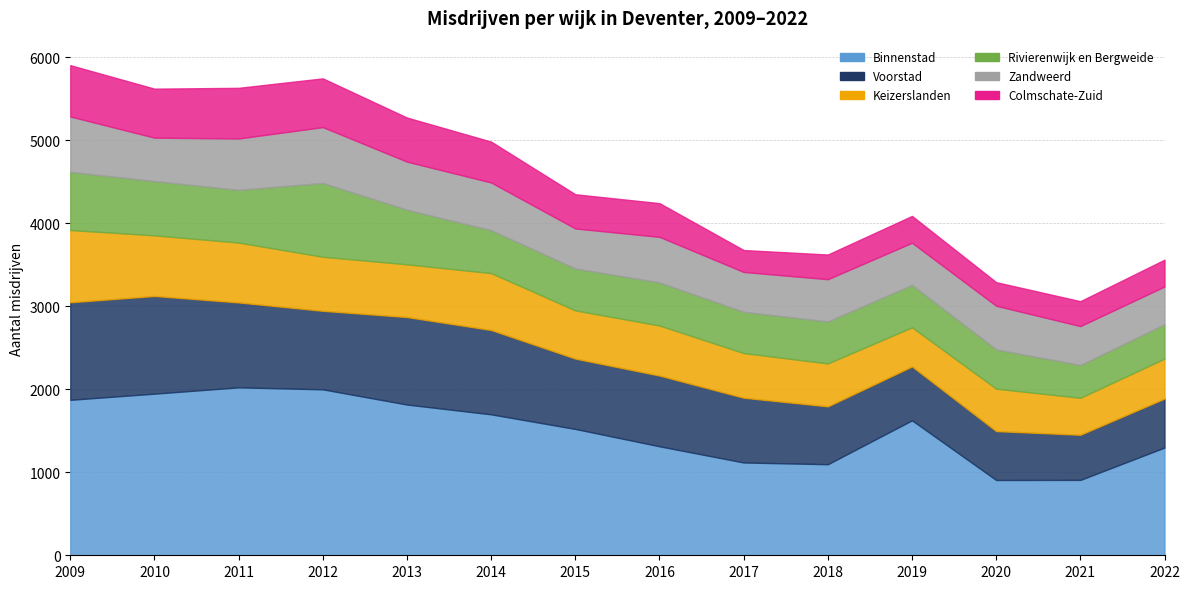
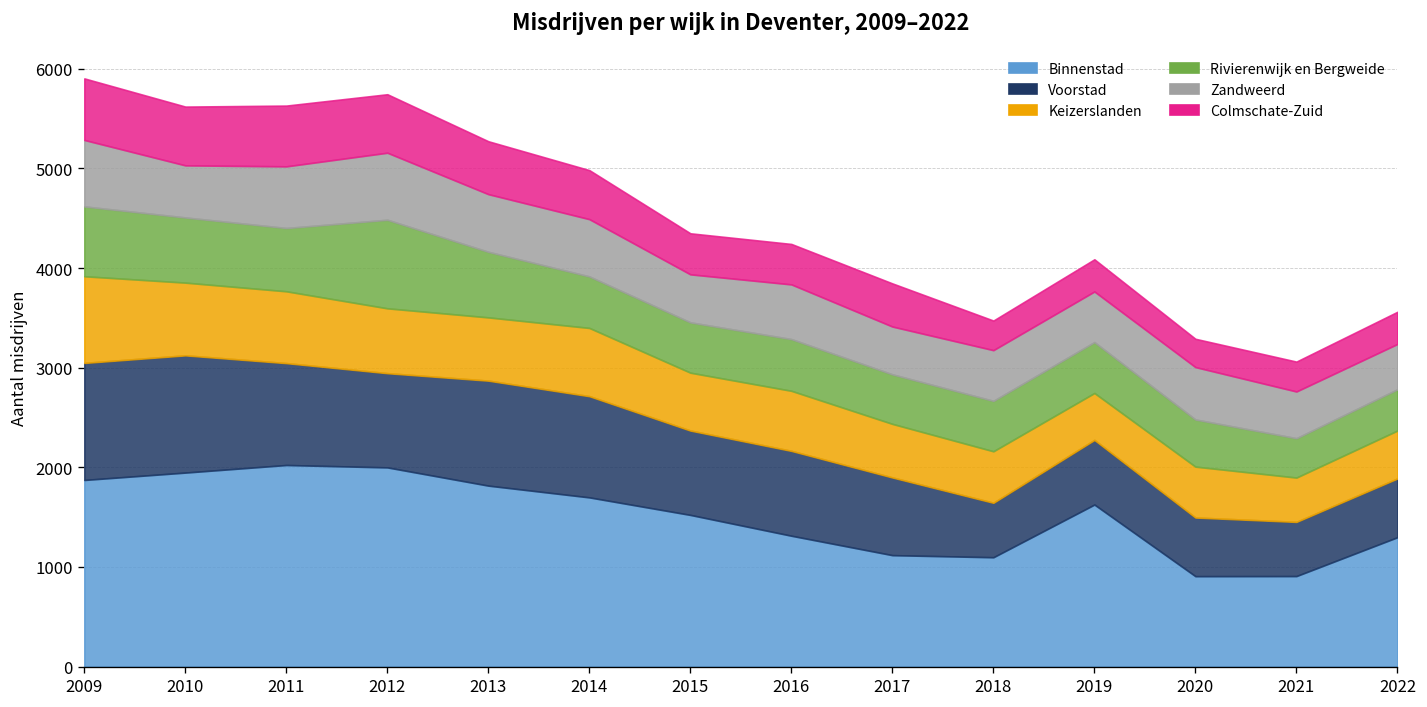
  {
    "Binnenstad": {
      "2009": 1900,
      "2010": 1900,
      "2011": 2000,
      "2012": 2000,
      "2013": 1800,
      "2014": 1700,
      "2015": 1500,
      "2016": 1300,
      "2017": 1100,
      "2018": 1100,
      "2019": 1600,
      "2020": 900,
      "2021": 900,
      "2022": 1300
    },
    "Voorstad": {
      "2009": 1200,
      "2010": 1200,
      "2011": 1000,
      "2012": 900,
      "2013": 1100,
      "2014": 1000,
      "2015": 800,
      "2016": 900,
      "2017": 800,
-     "2018": 700,
+     "2018": 500,
      "2019": 600,
      "2020": 600,
      "2021": 500,
      "2022": 600
    },
    "Keizerslanden": {
      "2009": 900,
      "2010": 700,
      "2011": 700,
      "2012": 700,
      "2013": 600,
      "2014": 700,
      "2015": 600,
      "2016": 600,
      "2017": 500,
      "2018": 500,
      "2019": 500,
      "2020": 500,
      "2021": 400,
      "2022": 500
    },
    "Rivierenwijk en Bergweide": {
      "2009": 700,
      "2010": 700,
      "2011": 600,
      "2012": 900,
      "2013": 700,
      "2014": 500,
      "2015": 500,
      "2016": 500,
      "2017": 500,
      "2018": 500,
      "2019": 500,
      "2020": 500,
      "2021": 400,
      "2022": 400
    },
    "Zandweerd": {
      "2009": 700,
      "2010": 500,
      "2011": 600,
      "2012": 700,
      "2013": 600,
      "2014": 600,
      "2015": 500,
      "2016": 500,
      "2017": 500,
      "2018": 500,
      "2019": 500,
      "2020": 500,
      "2021": 500,
      "2022": 500
    },
    "Colmschate-Zuid": {
      "2009": 600,
      "2010": 600,
      "2011": 600,
      "2012": 600,
      "2013": 500,
      "2014": 500,
      "2015": 400,
      "2016": 400,
-     "2017": 300,
+     "2017": 400,
      "2018": 300,
      "2019": 300,
      "2020": 300,
      "2021": 300,
      "2022": 300
    }
  }
